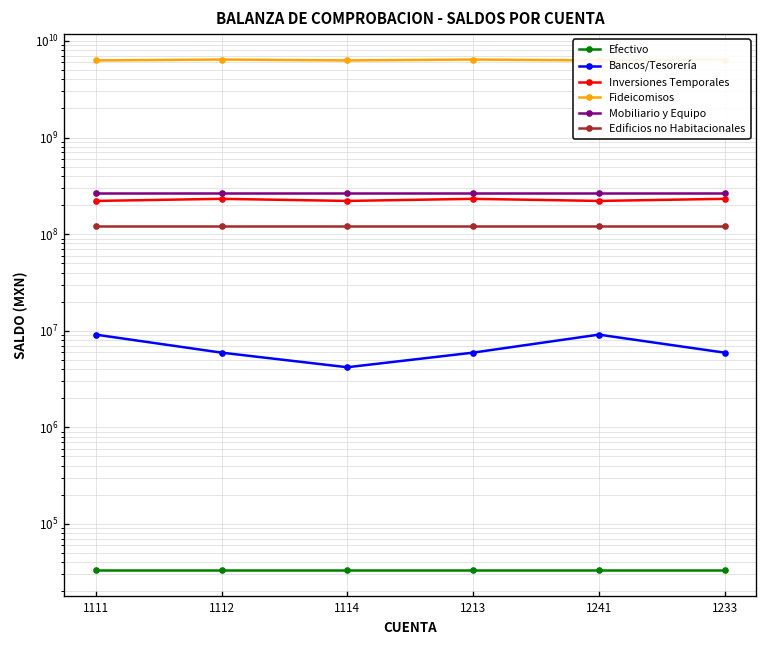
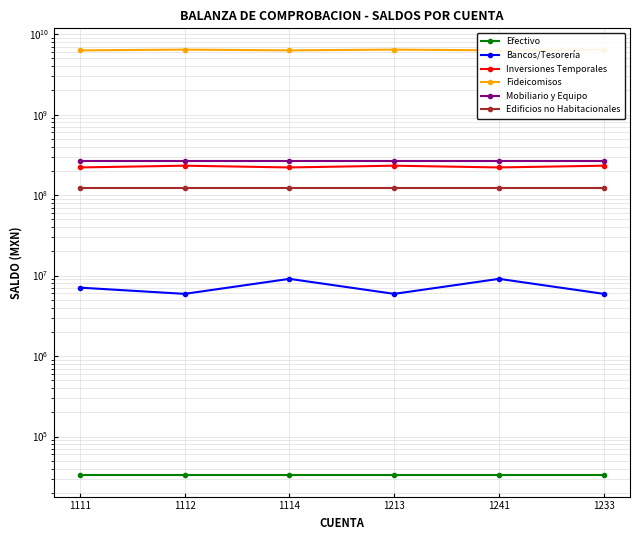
  {
    "Efectivo": {
      "1111": 33000,
      "1112": 33000,
      "1114": 33000,
      "1213": 33000,
      "1241": 33000,
      "1233": 33000
    },
    "Bancos/Tesorería": {
-     "1111": 9000000,
+     "1111": 7000000,
      "1112": 6000000,
-     "1114": 4000000,
+     "1114": 9000000,
      "1213": 6000000,
      "1241": 9000000,
      "1233": 6000000
    },
    "Inversiones Temporales": {
      "1111": 220000000,
      "1112": 230000000,
      "1114": 220000000,
      "1213": 230000000,
      "1241": 220000000,
      "1233": 230000000
    },
    "Fideicomisos": {
      "1111": 6000000000,
      "1112": 6000000000,
      "1114": 6000000000,
      "1213": 6000000000
    },
    "Mobiliario y Equipo": {
      "1111": 270000000,
      "1112": 270000000,
      "1114": 270000000,
      "1213": 270000000,
      "1241": 270000000,
      "1233": 270000000
    },
    "Edificios no Habitacionales": {
      "1111": 120000000,
      "1112": 120000000,
      "1114": 120000000,
      "1213": 120000000,
      "1241": 120000000,
      "1233": 120000000
    }
  }
